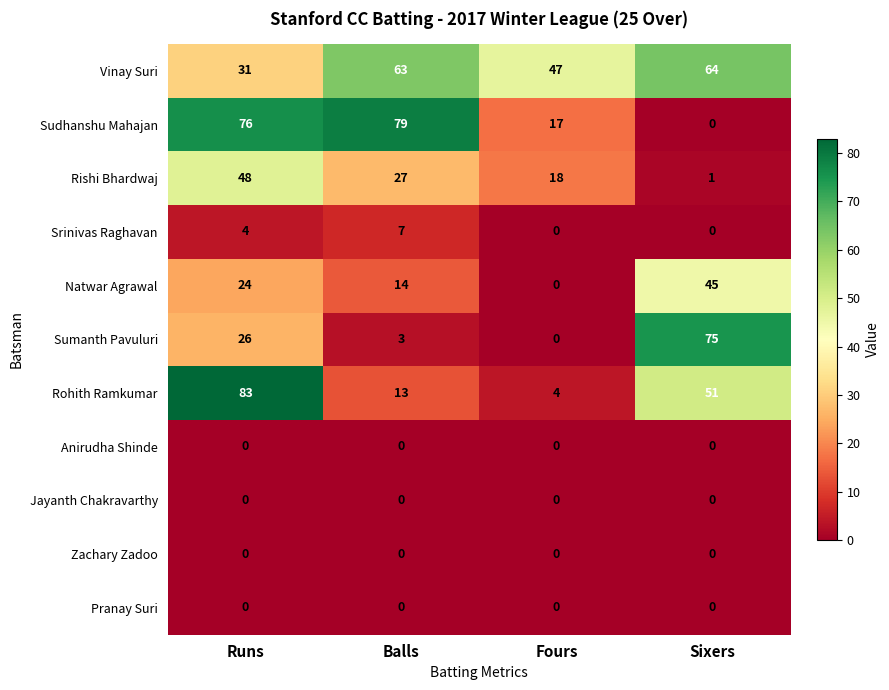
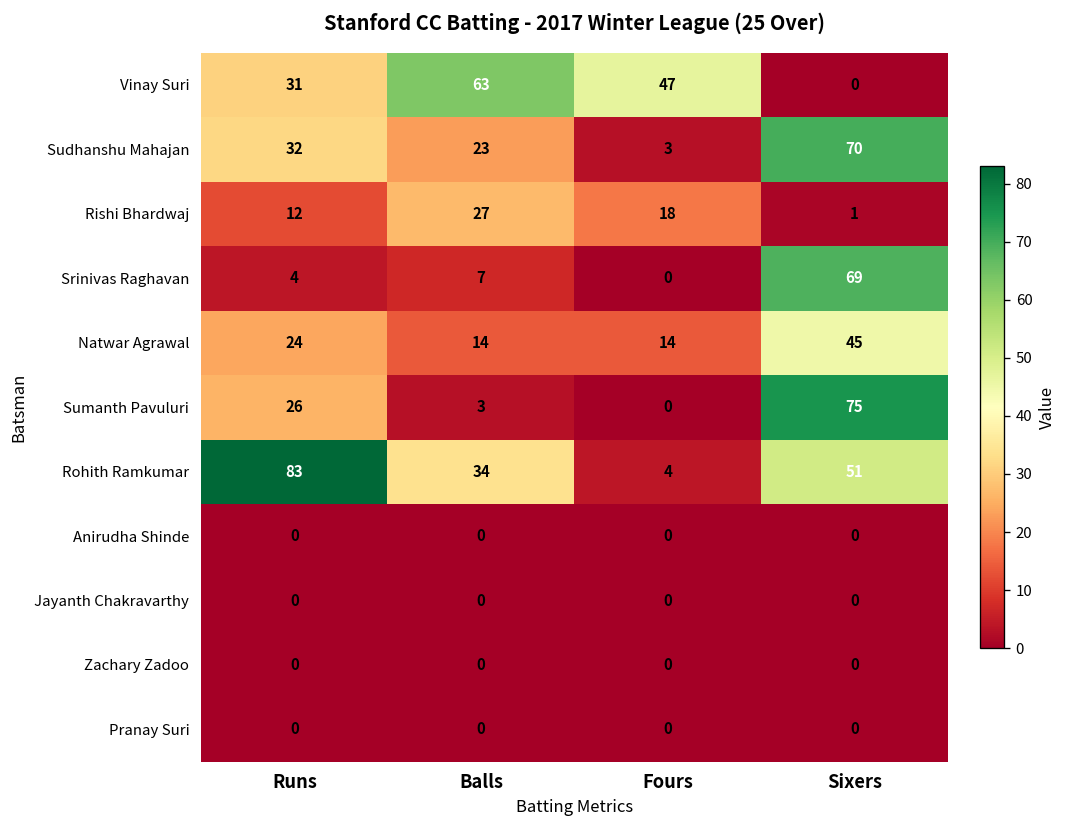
  {
    "Vinay Suri": {
      "Runs": 31,
      "Balls": 63,
      "Fours": 47,
-     "Sixers": 64
+     "Sixers": 0
    },
    "Sudhanshu Mahajan": {
-     "Runs": 76,
-     "Balls": 79,
-     "Fours": 17,
-     "Sixers": 0
+     "Runs": 32,
+     "Balls": 23,
+     "Fours": 3,
+     "Sixers": 70
    },
    "Rishi Bhardwaj": {
-     "Runs": 48,
+     "Runs": 12,
      "Balls": 27,
      "Fours": 18,
      "Sixers": 1
    },
    "Srinivas Raghavan": {
      "Runs": 4,
      "Balls": 7,
      "Fours": 0,
-     "Sixers": 0
+     "Sixers": 69
    },
    "Natwar Agrawal": {
      "Runs": 24,
      "Balls": 14,
-     "Fours": 0,
+     "Fours": 14,
      "Sixers": 45
    },
    "Sumanth Pavuluri": {
      "Runs": 26,
      "Balls": 3,
      "Fours": 0,
      "Sixers": 75
    },
    "Rohith Ramkumar": {
      "Runs": 83,
-     "Balls": 13,
+     "Balls": 34,
      "Fours": 4,
      "Sixers": 51
    },
    "Anirudha Shinde": {
      "Runs": 0,
      "Balls": 0,
      "Fours": 0,
      "Sixers": 0
    },
    "Jayanth Chakravarthy": {
      "Runs": 0,
      "Balls": 0,
      "Fours": 0,
      "Sixers": 0
    },
    "Zachary Zadoo": {
      "Runs": 0,
      "Balls": 0,
      "Fours": 0,
      "Sixers": 0
    },
    "Pranay Suri": {
      "Runs": 0,
      "Balls": 0,
      "Fours": 0,
      "Sixers": 0
    }
  }
